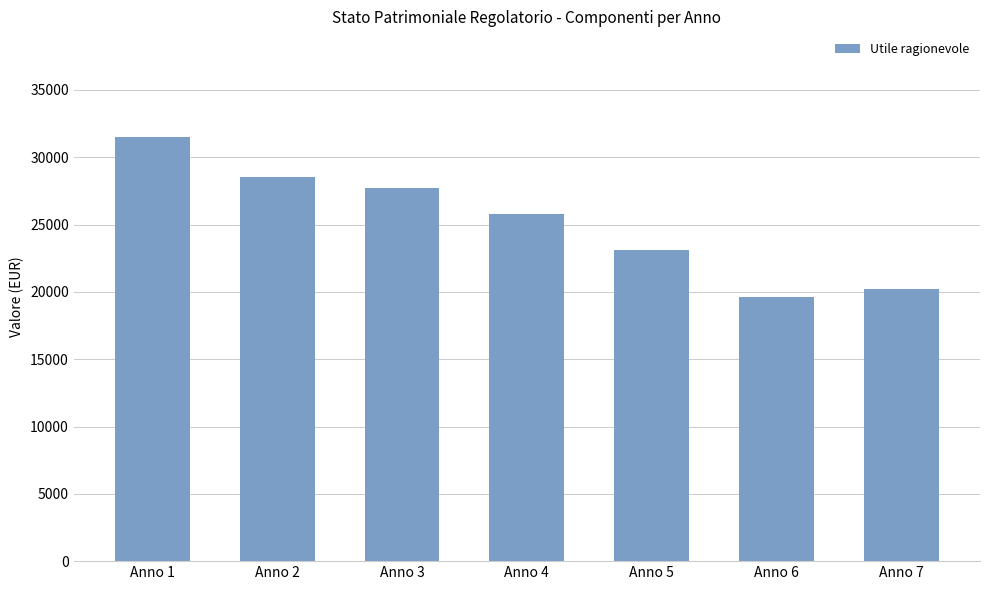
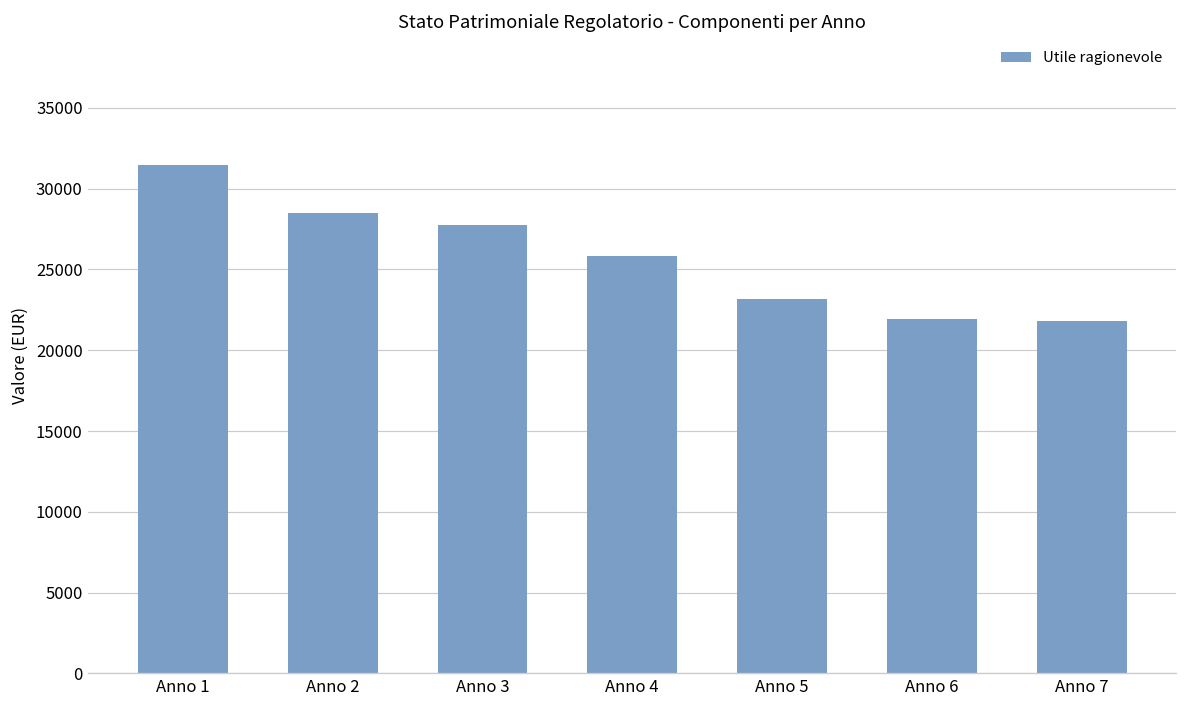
  {
    "Anno 1": 31500,
    "Anno 2": 28500,
    "Anno 3": 27700,
    "Anno 4": 25800,
    "Anno 5": 23100,
-   "Anno 6": 19600,
-   "Anno 7": 20200
+   "Anno 6": 21900,
+   "Anno 7": 21800
  }
